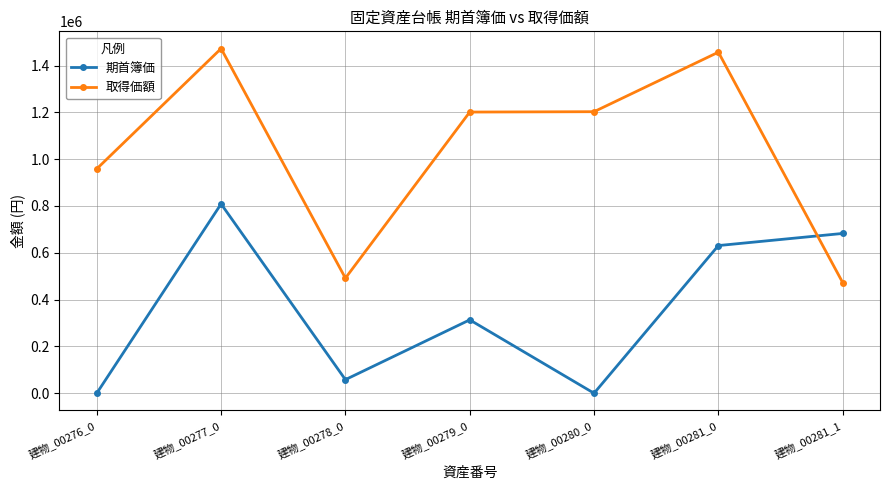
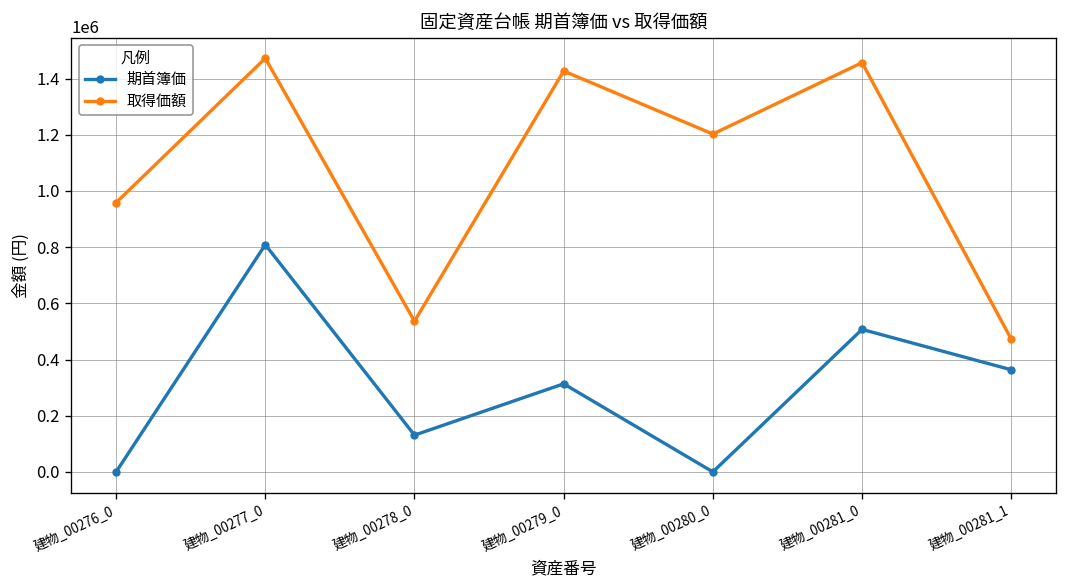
  {
    "期首簿価": {
      "建物_00276_0": 0,
      "建物_00277_0": 810000,
-     "建物_00278_0": 60000,
+     "建物_00278_0": 130000,
      "建物_00279_0": 310000,
      "建物_00280_0": 0,
-     "建物_00281_0": 630000,
-     "建物_00281_1": 680000
+     "建物_00281_0": 510000,
+     "建物_00281_1": 360000
    },
    "取得価額": {
      "建物_00276_0": 960000,
      "建物_00277_0": 1470000,
-     "建物_00278_0": 490000,
-     "建物_00279_0": 1200000,
+     "建物_00278_0": 540000,
+     "建物_00279_0": 1430000,
      "建物_00280_0": 1200000,
      "建物_00281_0": 1460000,
      "建物_00281_1": 470000
    }
  }
